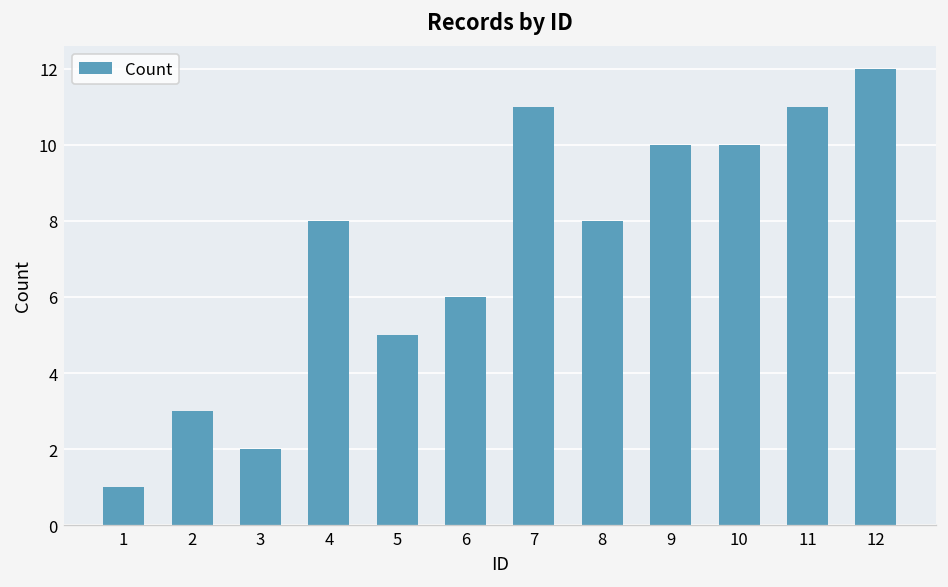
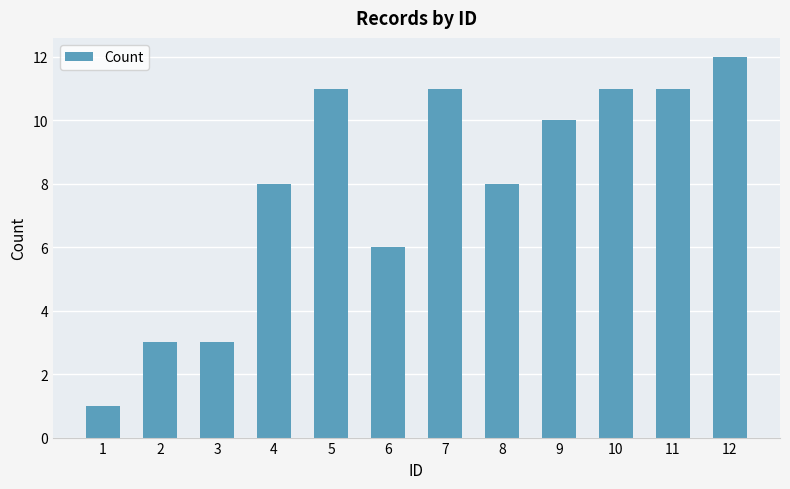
  {
    "1": 1,
    "2": 3,
-   "3": 2,
+   "3": 3,
    "4": 8,
-   "5": 5,
+   "5": 11,
    "6": 6,
    "7": 11,
    "8": 8,
    "9": 10,
-   "10": 10,
+   "10": 11,
    "11": 11,
    "12": 12
  }
